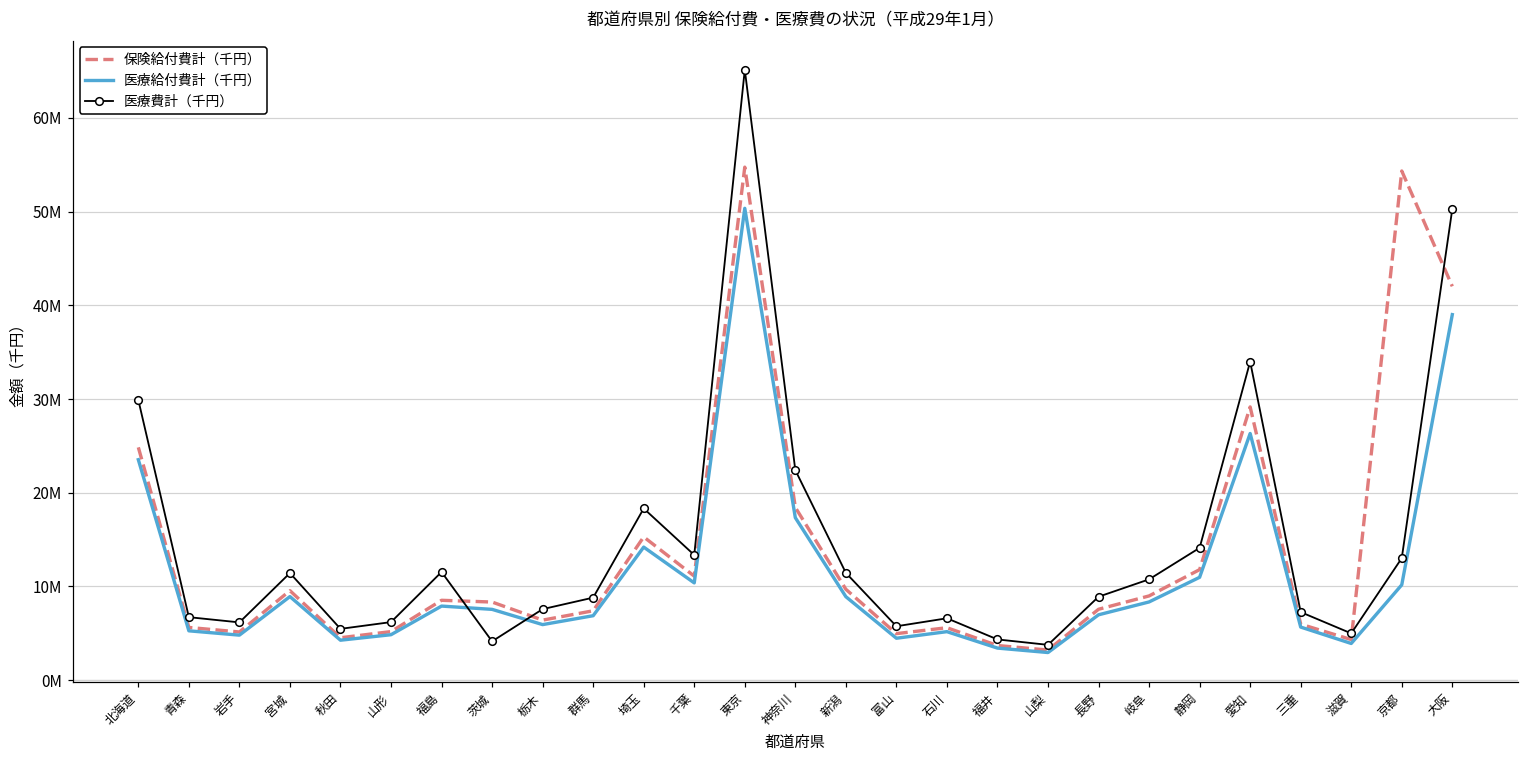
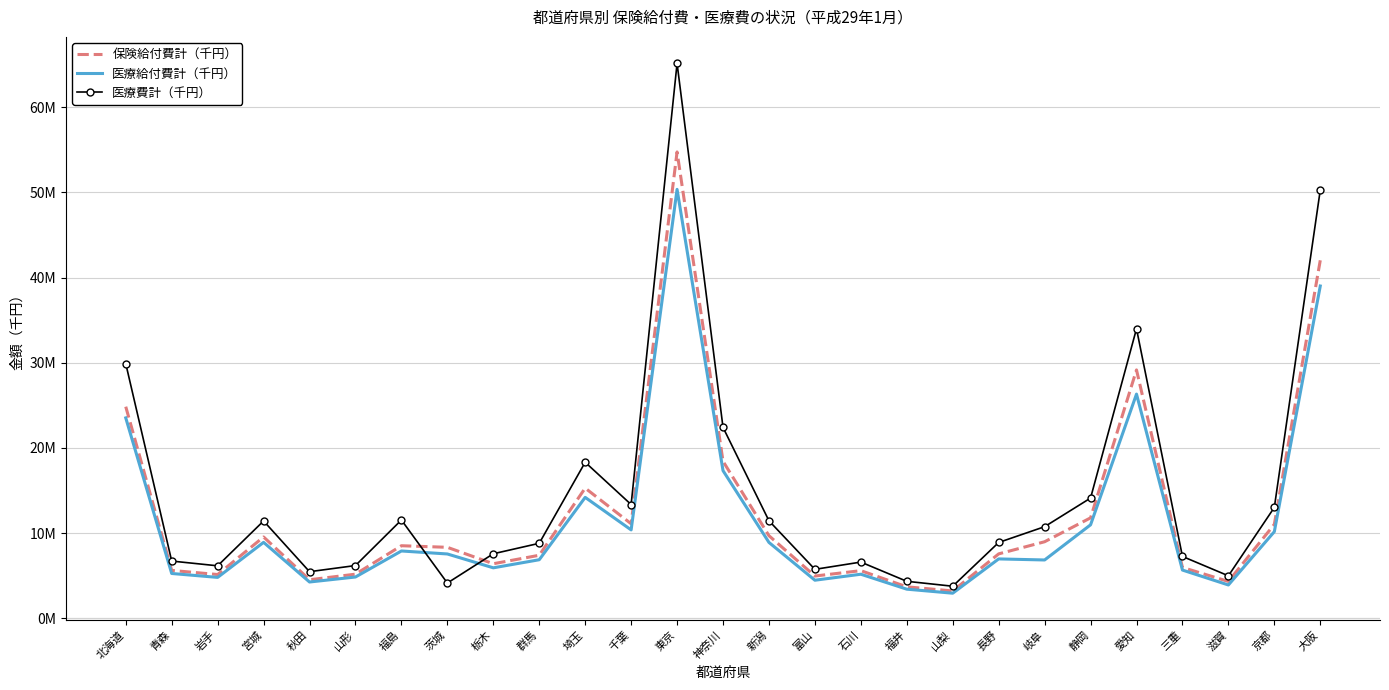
  {
    "保険給付費計（千円）": {
      "北海道": 25000000,
      "青森": 6000000,
      "岩手": 5000000,
      "宮城": 10000000,
      "山形": 5000000,
      "福島": 9000000,
      "茨城": 8000000,
      "栃木": 6000000,
      "群馬": 7000000,
      "埼玉": 15000000,
      "千葉": 11000000,
      "東京": 55000000,
      "神奈川": 18000000,
      "新潟": 10000000,
      "富山": 5000000,
      "石川": 6000000,
      "長野": 8000000,
      "岐阜": 9000000,
      "静岡": 12000000,
      "愛知": 29000000,
      "三重": 6000000,
      "滋賀": 4000000,
-     "京都": 54000000,
+     "京都": 11000000,
      "大阪": 42000000
    },
    "医療給付費計（千円）": {
      "北海道": 24000000,
      "青森": 5000000,
      "岩手": 5000000,
      "宮城": 9000000,
      "山形": 5000000,
      "福島": 8000000,
      "茨城": 8000000,
      "栃木": 6000000,
      "群馬": 7000000,
      "埼玉": 14000000,
      "千葉": 10000000,
      "東京": 50000000,
      "神奈川": 17000000,
      "新潟": 9000000,
      "富山": 4000000,
      "石川": 5000000,
      "長野": 7000000,
-     "岐阜": 8000000,
+     "岐阜": 7000000,
      "静岡": 11000000,
      "愛知": 26000000,
      "三重": 6000000,
      "滋賀": 4000000,
      "京都": 10000000,
      "大阪": 39000000
    },
    "医療費計（千円）": {
      "北海道": 30000000,
      "青森": 7000000,
      "岩手": 6000000,
      "宮城": 11000000,
      "秋田": 5000000,
      "山形": 6000000,
      "福島": 12000000,
      "茨城": 4000000,
      "栃木": 8000000,
      "群馬": 9000000,
      "埼玉": 18000000,
      "千葉": 13000000,
      "東京": 65000000,
      "神奈川": 22000000,
      "新潟": 11000000,
      "富山": 6000000,
      "石川": 7000000,
      "福井": 4000000,
      "山梨": 4000000,
      "長野": 9000000,
      "岐阜": 11000000,
      "静岡": 14000000,
      "愛知": 34000000,
      "三重": 7000000,
      "滋賀": 5000000,
      "京都": 13000000,
      "大阪": 50000000
    }
  }
